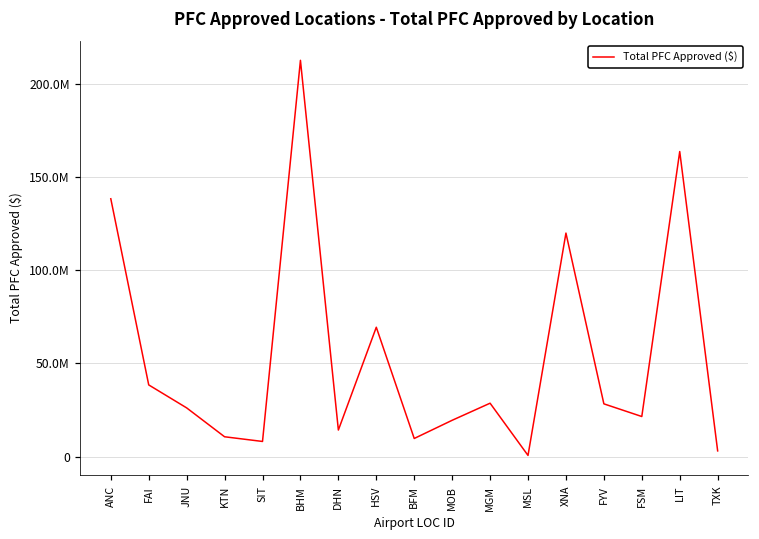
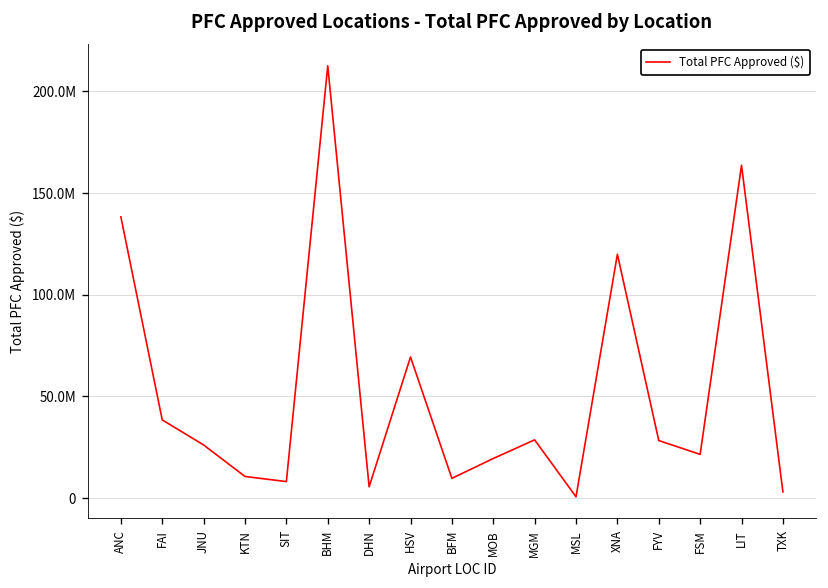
  {
    "ANC": 138000000,
    "FAI": 38000000,
    "JNU": 26000000,
    "KTN": 11000000,
    "SIT": 8000000,
    "BHM": 213000000,
-   "DHN": 14000000,
+   "DHN": 6000000,
    "HSV": 69000000,
    "BFM": 10000000,
    "MOB": 19000000,
    "MGM": 29000000,
    "MSL": 1000000,
    "XNA": 120000000,
    "FYV": 28000000,
    "FSM": 21000000,
    "LIT": 164000000,
    "TXK": 3000000
  }
